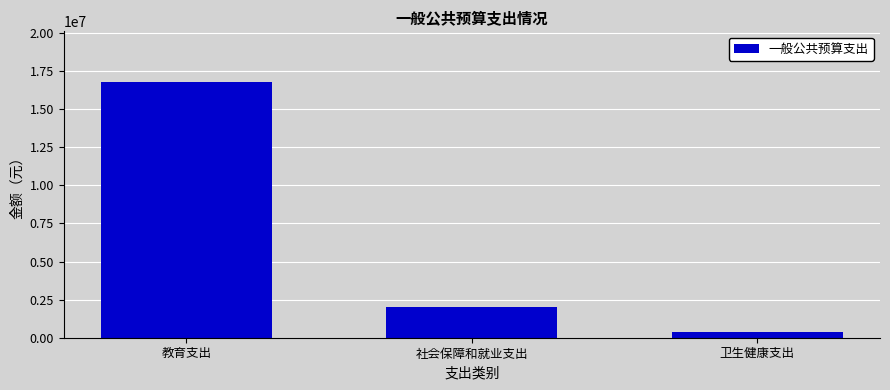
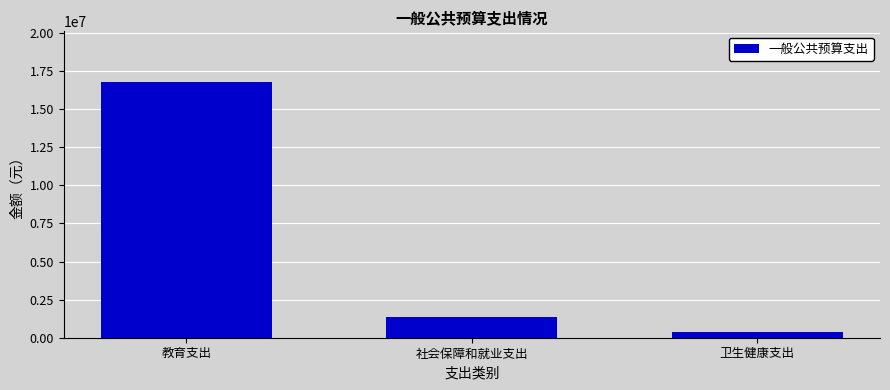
  {
    "教育支出": 16800000,
-   "社会保障和就业支出": 2000000,
+   "社会保障和就业支出": 1400000,
    "卫生健康支出": 400000
  }
